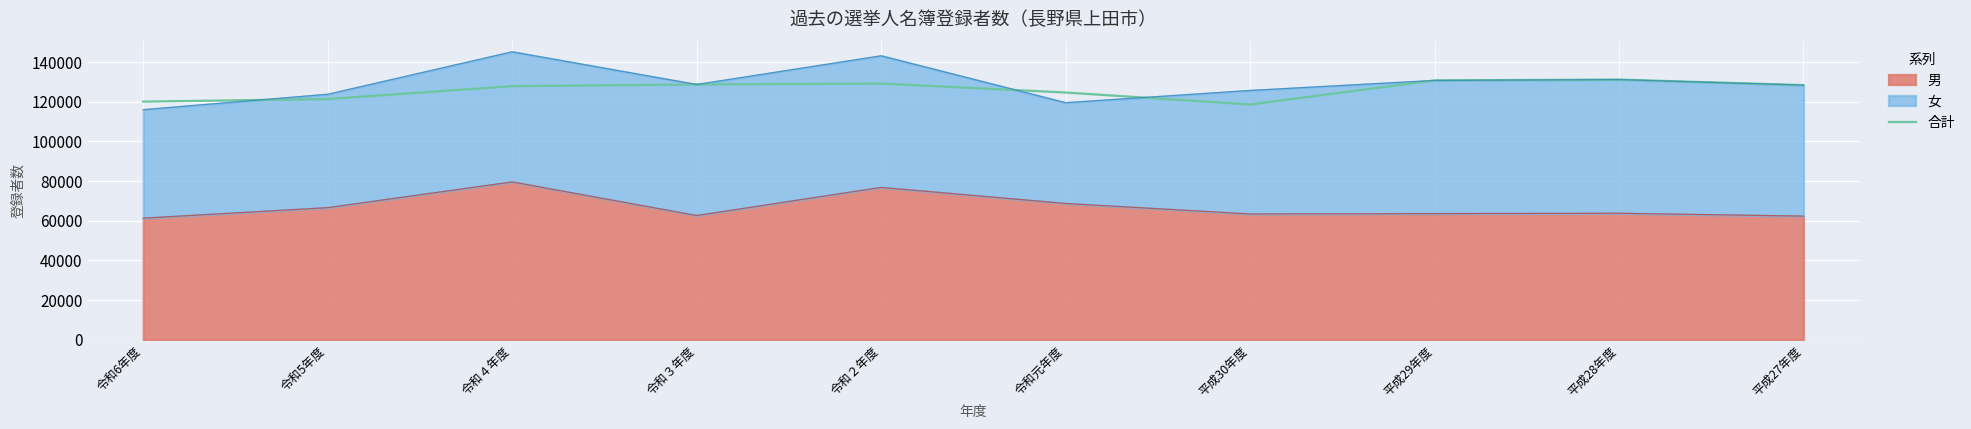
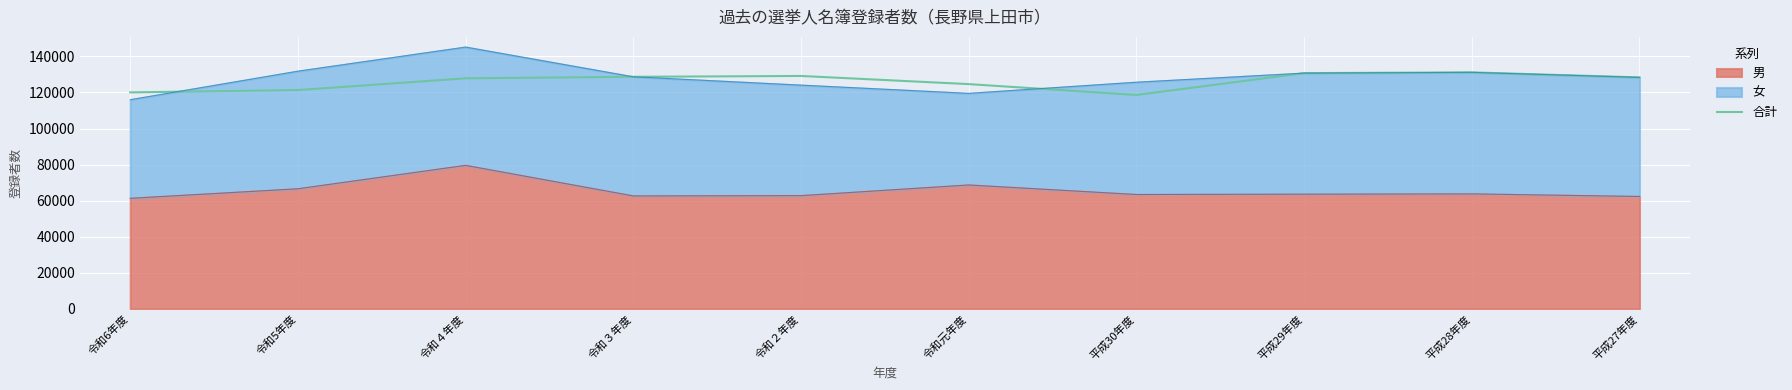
  {
    "合計": {
      "令和6年度": 120000,
      "令和5年度": 121000,
      "令和４年度": 128000,
      "令和２年度": 129000,
      "令和元年度": 125000,
      "平成30年度": 119000
    },
    "男": {
      "令和6年度": 61000,
      "令和5年度": 67000,
      "令和４年度": 80000,
      "令和３年度": 63000,
-     "令和２年度": 77000,
+     "令和２年度": 63000,
      "令和元年度": 69000,
      "平成30年度": 63000,
      "平成29年度": 64000,
      "平成28年度": 64000,
      "平成27年度": 62000
    },
    "女": {
      "令和6年度": 55000,
-     "令和5年度": 57000,
+     "令和5年度": 65000,
      "令和４年度": 66000,
-     "令和２年度": 66000,
+     "令和２年度": 61000,
      "令和元年度": 51000,
      "平成30年度": 62000
    }
  }
